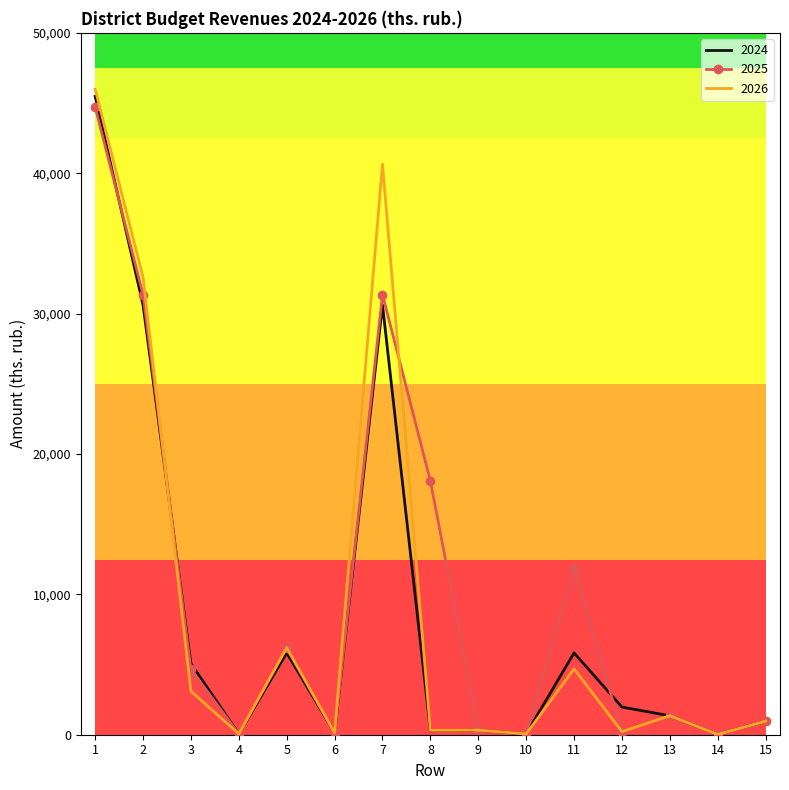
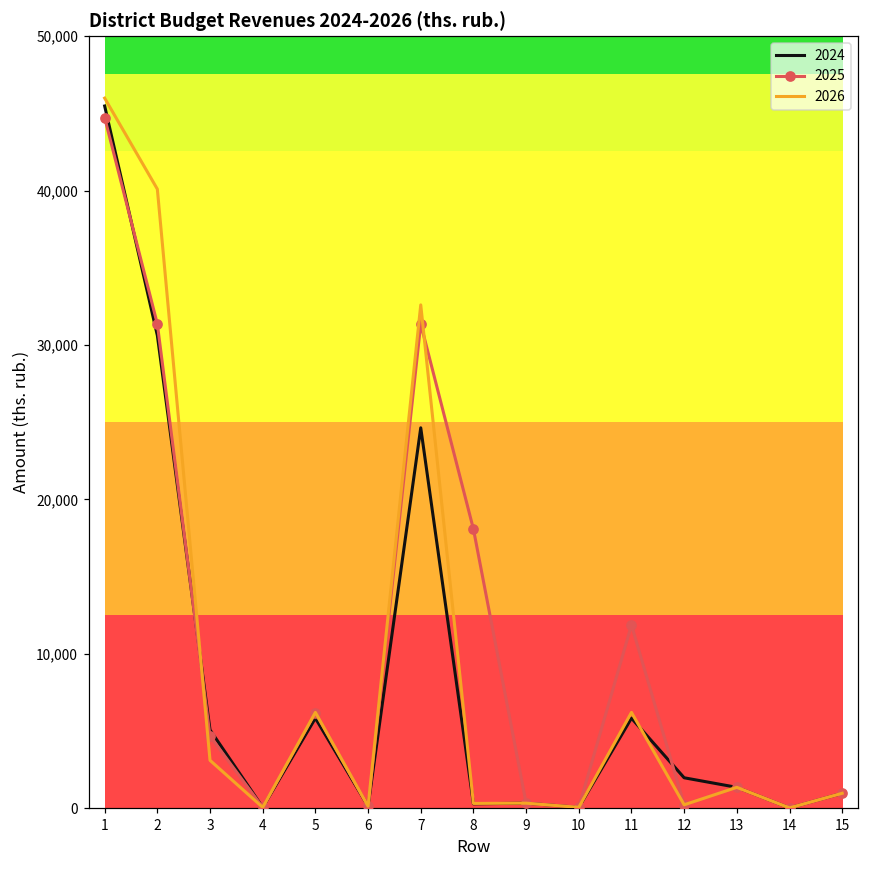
  {
    "2024": {
      "1": "45,500",
      "2": "30,600",
      "3": "5,100",
      "5": "5,800",
-     "7": "30,600",
+     "7": "24,600",
      "11": "5,800",
      "12": "2,000"
    },
    "2025": {
      "1": "44,700",
      "2": "31,400",
      "3": "4,700",
      "7": "31,400",
      "8": "18,100",
      "11": "11,900"
    },
    "2026": {
      "1": "46,000",
-     "2": "32,600",
+     "2": "40,100",
      "3": "3,100",
-     "7": "40,600",
-     "11": "4,700"
+     "7": "32,600",
+     "11": "6,200"
    }
  }
